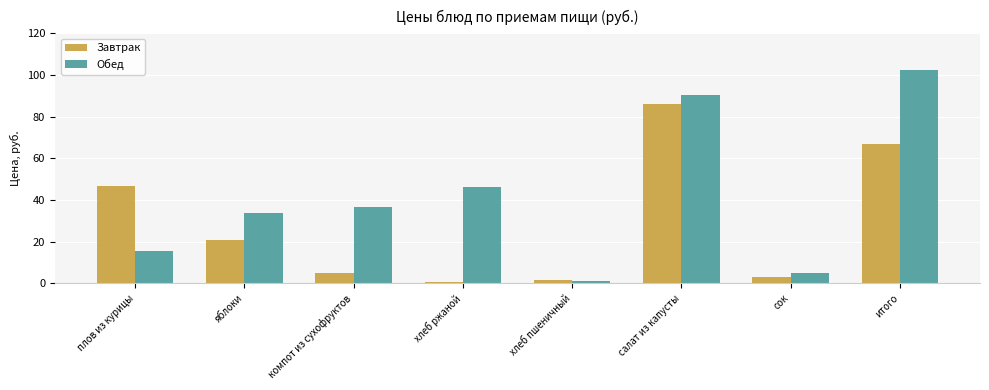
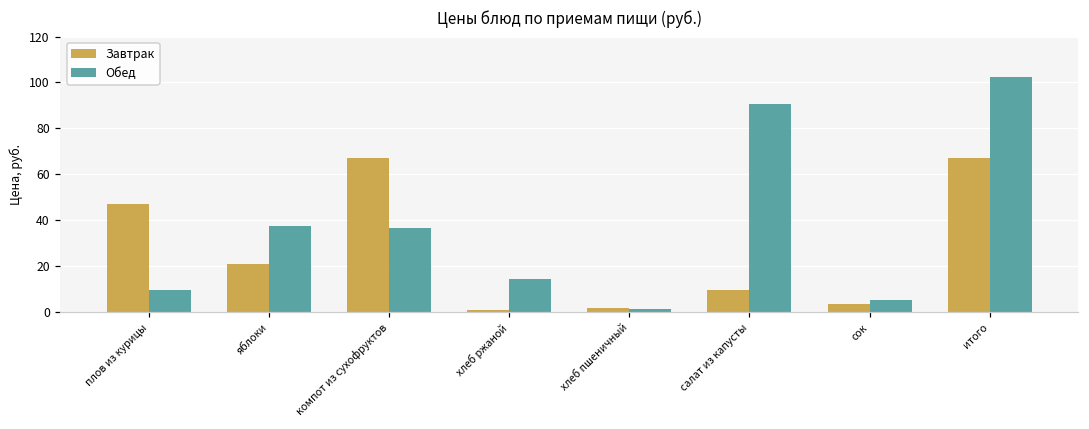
  {
    "Завтрак": {
      "плов из курицы": 47,
      "яблоки": 21,
-     "компот из сухофруктов": 5,
+     "компот из сухофруктов": 67,
      "хлеб пшеничный": 2,
-     "салат из капусты": 86,
+     "салат из капусты": 9,
      "сок": 3,
      "итого": 67
    },
    "Обед": {
-     "плов из курицы": 15,
-     "яблоки": 34,
+     "плов из курицы": 9,
+     "яблоки": 38,
      "компот из сухофруктов": 37,
-     "хлеб ржаной": 46,
+     "хлеб ржаной": 14,
      "салат из капусты": 91,
      "сок": 5,
      "итого": 102
    }
  }
